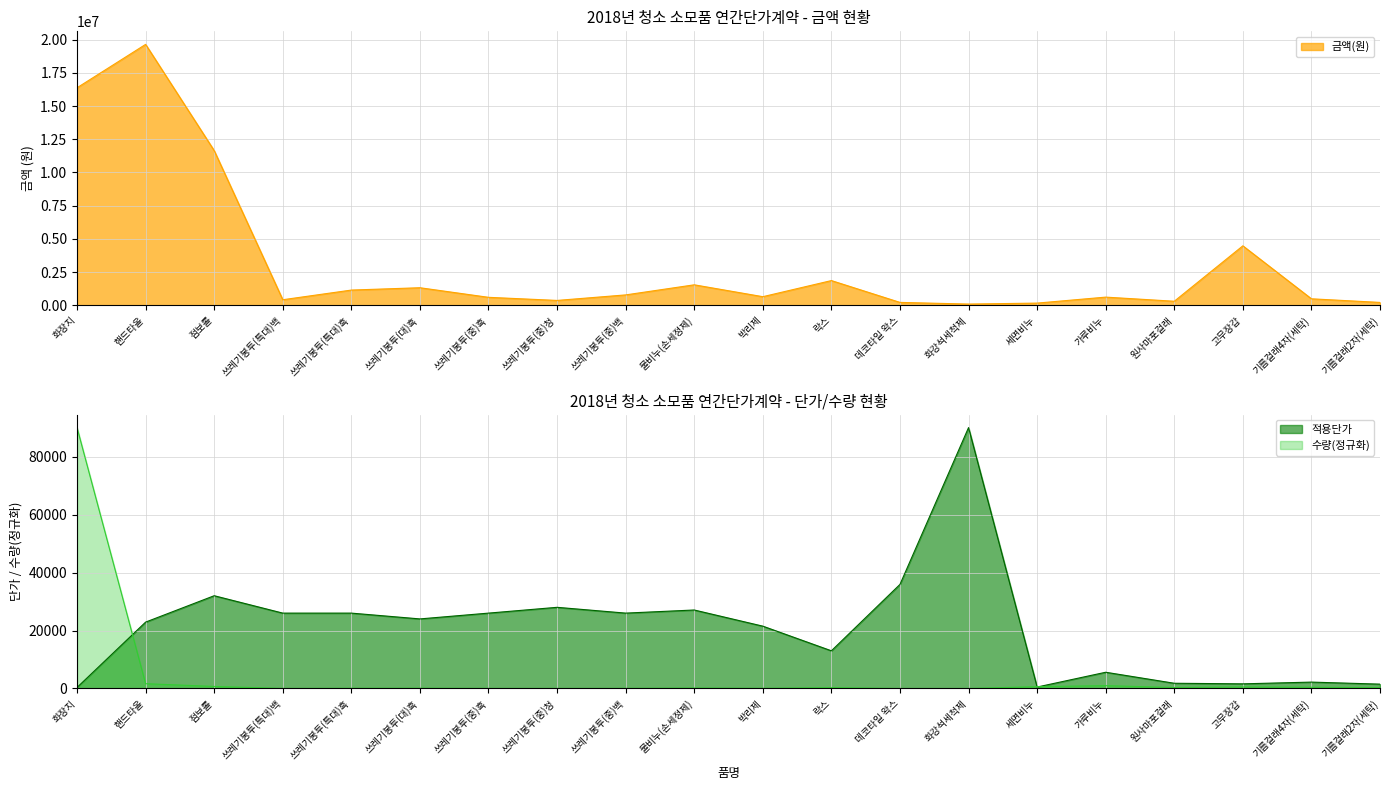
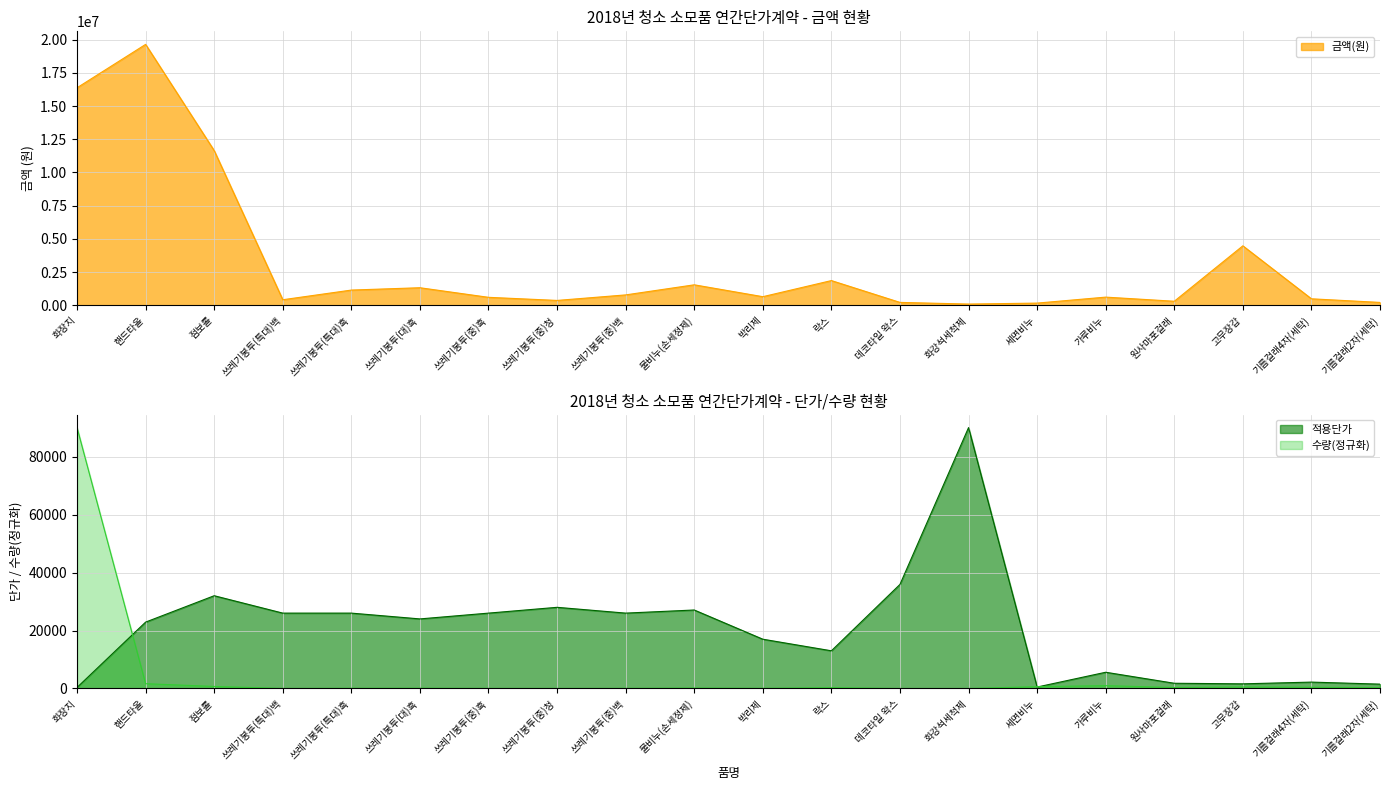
  {
    "2018년 청소 소모품 연간단가계약 - 금액 현황": {
      "화장지": 16400000,
      "핸드타올": 19600000,
      "점보롤": 11600000,
      "쓰레기봉투(특대)백": 400000,
      "쓰레기봉투(특대)흑": 1100000,
      "쓰레기봉투(대)흑": 1300000,
      "쓰레기봉투(중)흑": 600000,
      "쓰레기봉투(중)청": 400000,
      "쓰레기봉투(중)백": 800000,
      "물비누(손세정제)": 1500000,
      "박리제": 600000,
      "락스": 1900000,
      "데코타일 왁스": 200000,
      "화강석세척제": 100000,
      "세면비누": 200000,
      "가루비누": 600000,
      "원사마포걸래": 300000,
      "고무장갑": 4500000,
      "기름걸래4자(세탁)": 500000,
      "기름걸래2자(세탁)": 200000
    },
    "2018년 청소 소모품 연간단가계약 - 단가/수량 현황": {
      "적용단가": {
        "화장지": 0,
        "핸드타올": 23000,
        "점보롤": 32000,
        "쓰레기봉투(특대)백": 26000,
        "쓰레기봉투(특대)흑": 26000,
        "쓰레기봉투(대)흑": 24000,
        "쓰레기봉투(중)흑": 26000,
        "쓰레기봉투(중)청": 28000,
        "쓰레기봉투(중)백": 26000,
        "물비누(손세정제)": 27000,
-       "박리제": 22000,
+       "박리제": 17000,
        "락스": 13000,
        "데코타일 왁스": 36000,
        "화강석세척제": 90000,
        "가루비누": 6000,
        "원사마포걸래": 2000,
        "고무장갑": 2000,
        "기름걸래4자(세탁)": 2000,
        "기름걸래2자(세탁)": 2000
      },
      "수량(정규화)": {
        "화장지": 90000,
        "핸드타올": 2000,
        "점보롤": 1000,
        "쓰레기봉투(특대)백": 0,
        "쓰레기봉투(특대)흑": 0,
        "쓰레기봉투(대)흑": 0,
        "쓰레기봉투(중)흑": 0,
        "쓰레기봉투(중)청": 0,
        "쓰레기봉투(중)백": 0,
        "물비누(손세정제)": 0,
        "박리제": 0,
        "락스": 0,
        "데코타일 왁스": 0,
        "화강석세척제": 0,
        "가루비누": 1000,
        "원사마포걸래": 0,
        "고무장갑": 1000,
        "기름걸래4자(세탁)": 0,
        "기름걸래2자(세탁)": 0
      }
    }
  }
